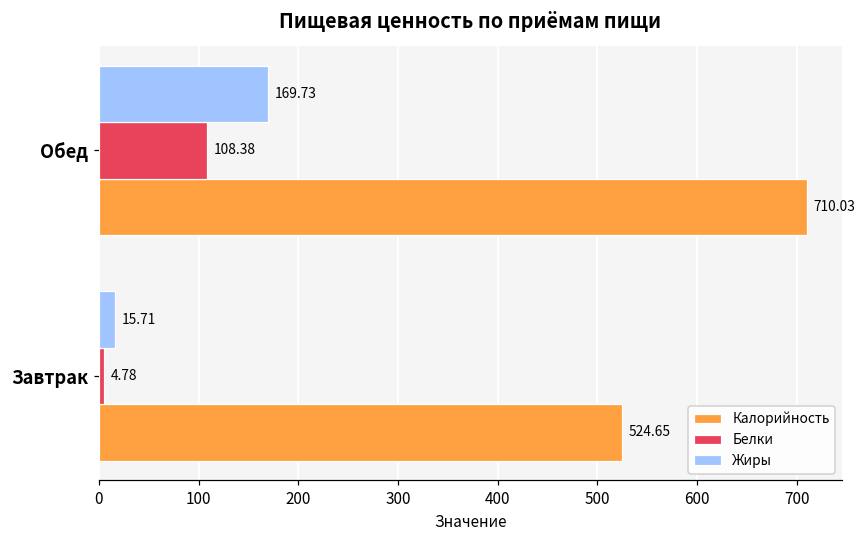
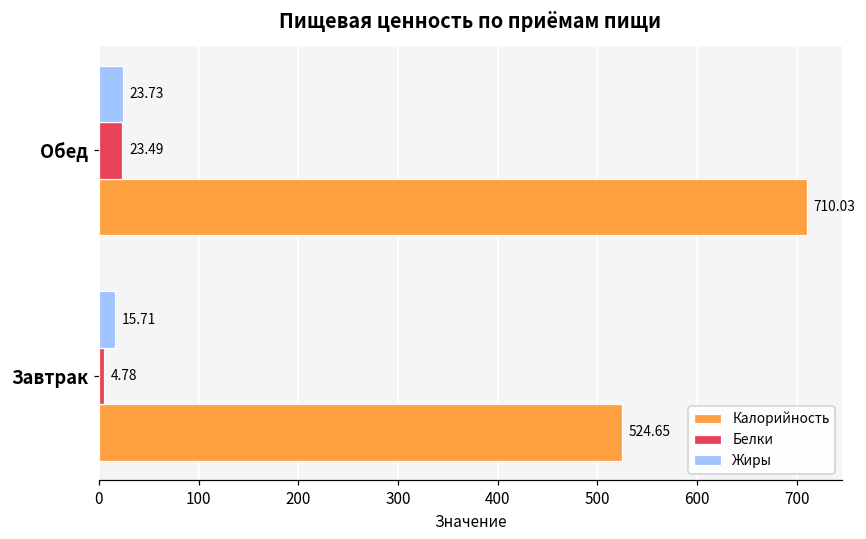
  {
    "Калорийность": {
      "Обед": 710.03,
      "Завтрак": 524.65
    },
    "Белки": {
-     "Обед": 108.38,
+     "Обед": 23.49,
      "Завтрак": 4.78
    },
    "Жиры": {
-     "Обед": 169.73,
+     "Обед": 23.73,
      "Завтрак": 15.71
    }
  }
